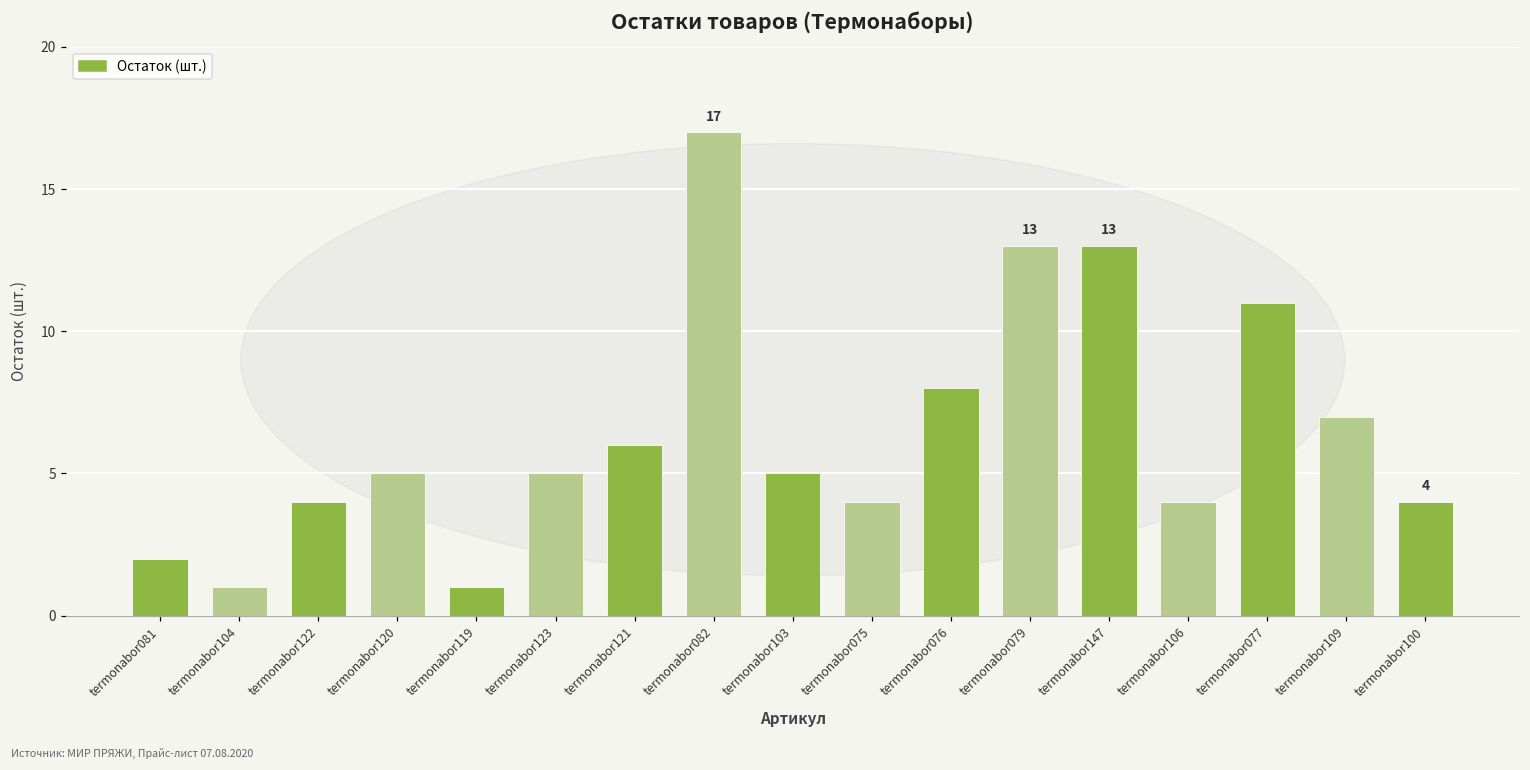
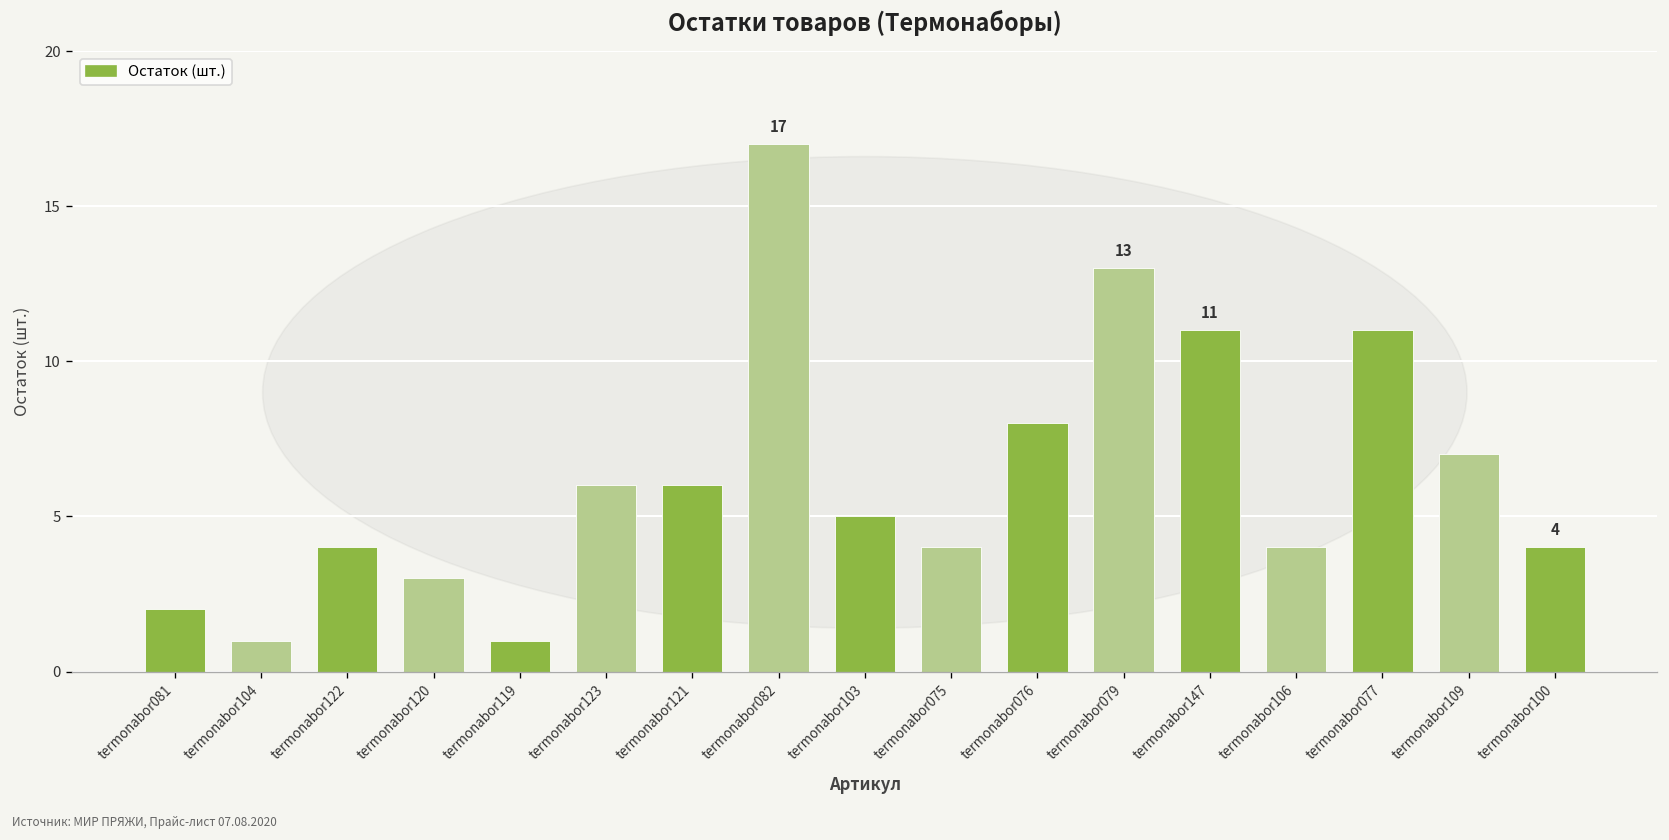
  {
-   "termonabor120": 5,
-   "termonabor123": 5,
+   "termonabor120": 3,
+   "termonabor123": 6,
    "termonabor082": 17,
    "termonabor079": 13,
-   "termonabor147": 13,
+   "termonabor147": 11,
    "termonabor100": 4
  }
